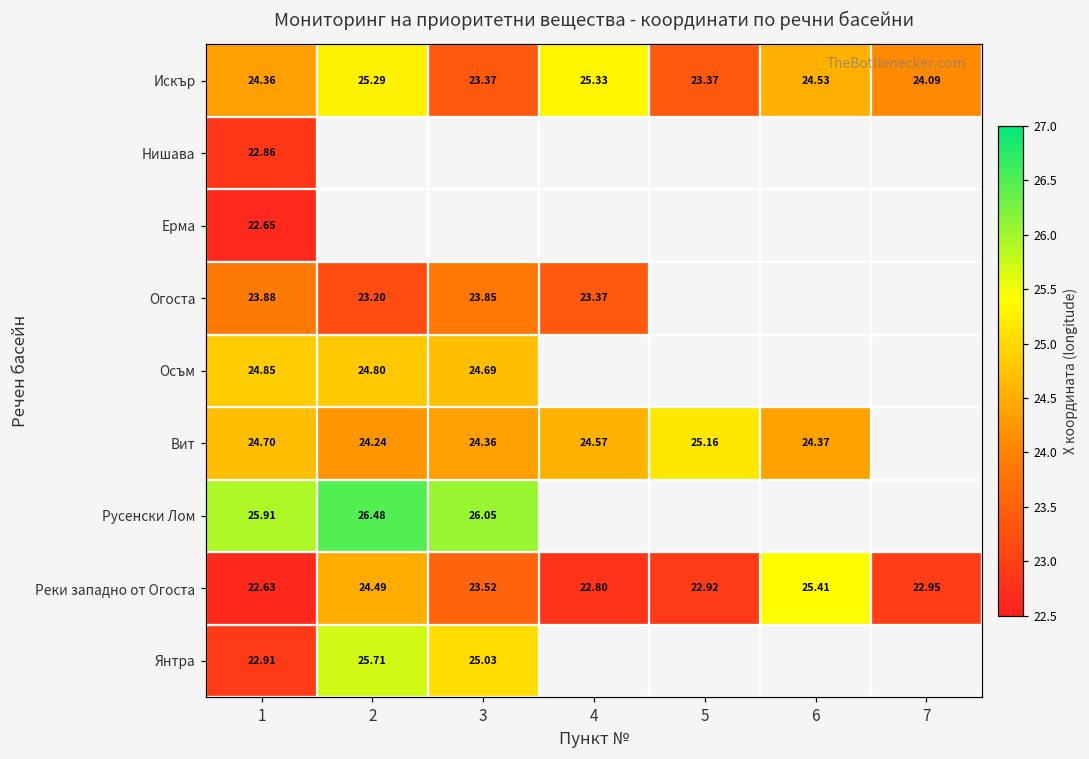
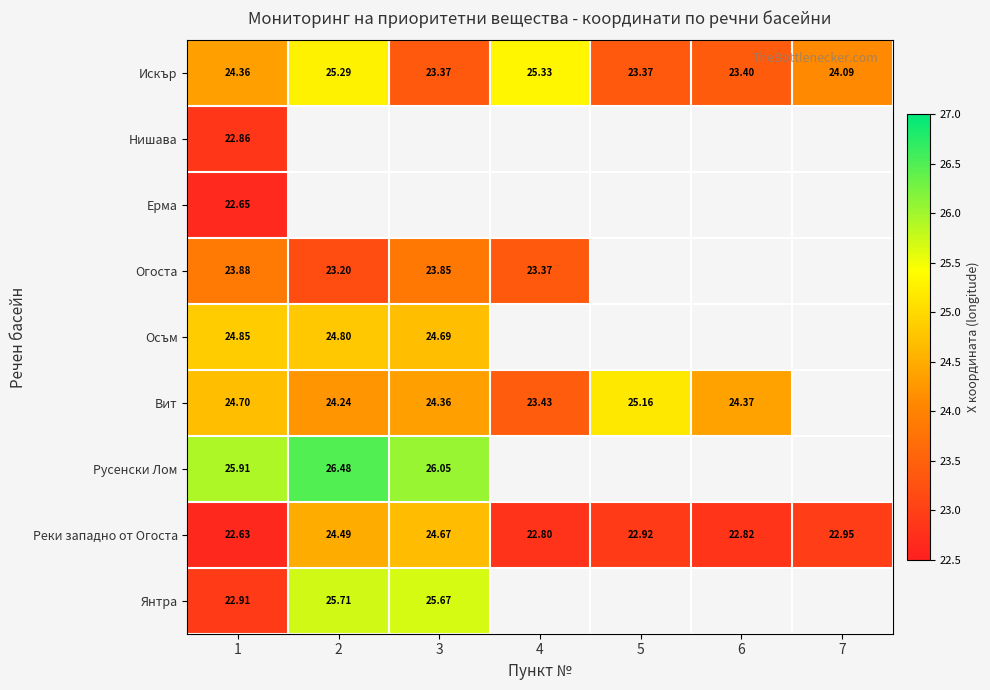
  {
    "Искър": {
      "1": 24.36,
      "2": 25.29,
      "3": 23.37,
      "4": 25.33,
      "5": 23.37,
-     "6": 24.53
+     "6": 23.40
    },
    "Нишава": {
      "1": 22.86
    },
    "Ерма": {
      "1": 22.65
    },
    "Огоста": {
      "1": 23.88,
      "2": 23.20,
      "3": 23.85,
      "4": 23.37
    },
    "Осъм": {
      "1": 24.85,
      "2": 24.80,
      "3": 24.69
    },
    "Вит": {
      "1": 24.70,
      "2": 24.24,
      "3": 24.36,
-     "4": 24.57,
+     "4": 23.43,
      "5": 25.16,
      "6": 24.37
    },
    "Русенски Лом": {
      "1": 25.91,
      "2": 26.48,
      "3": 26.05
    },
    "Реки западно от Огоста": {
      "1": 22.63,
      "2": 24.49,
-     "3": 23.52,
+     "3": 24.67,
      "4": 22.80,
      "5": 22.92,
-     "6": 25.41,
+     "6": 22.82,
      "7": 22.95
    },
    "Янтра": {
      "1": 22.91,
      "2": 25.71,
-     "3": 25.03
+     "3": 25.67
    }
  }
